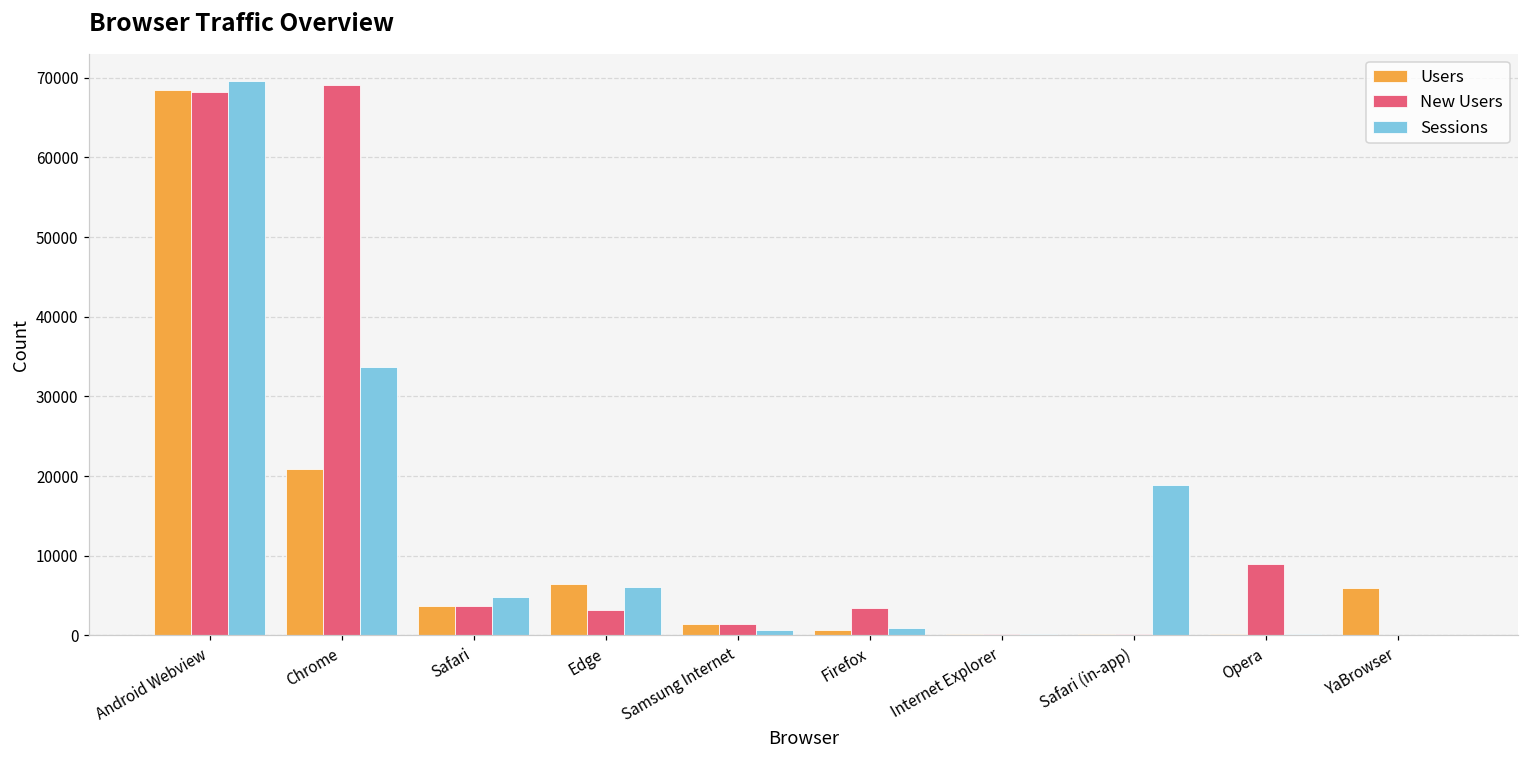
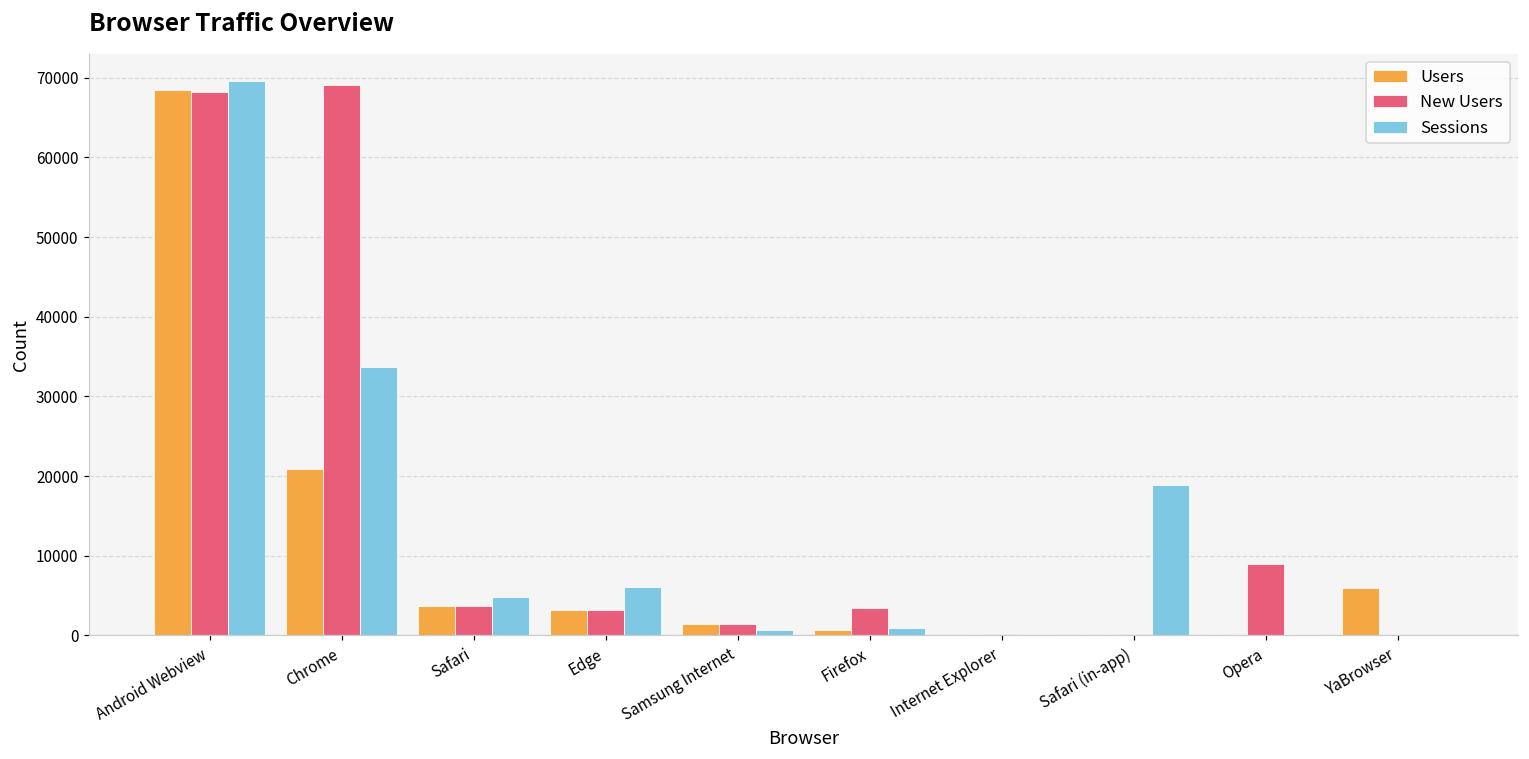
  {
    "Users": {
      "Android Webview": 68000,
      "Chrome": 21000,
      "Safari": 4000,
-     "Edge": 6000,
+     "Edge": 3000,
      "Samsung Internet": 1000,
      "Firefox": 1000,
      "YaBrowser": 6000
    },
    "New Users": {
      "Android Webview": 68000,
      "Chrome": 69000,
      "Safari": 4000,
      "Edge": 3000,
      "Samsung Internet": 1000,
      "Firefox": 3000,
      "Opera": 9000
    },
    "Sessions": {
      "Android Webview": 70000,
      "Chrome": 34000,
      "Safari": 5000,
      "Edge": 6000,
      "Samsung Internet": 1000,
      "Firefox": 1000,
      "Safari (in-app)": 19000
    }
  }
